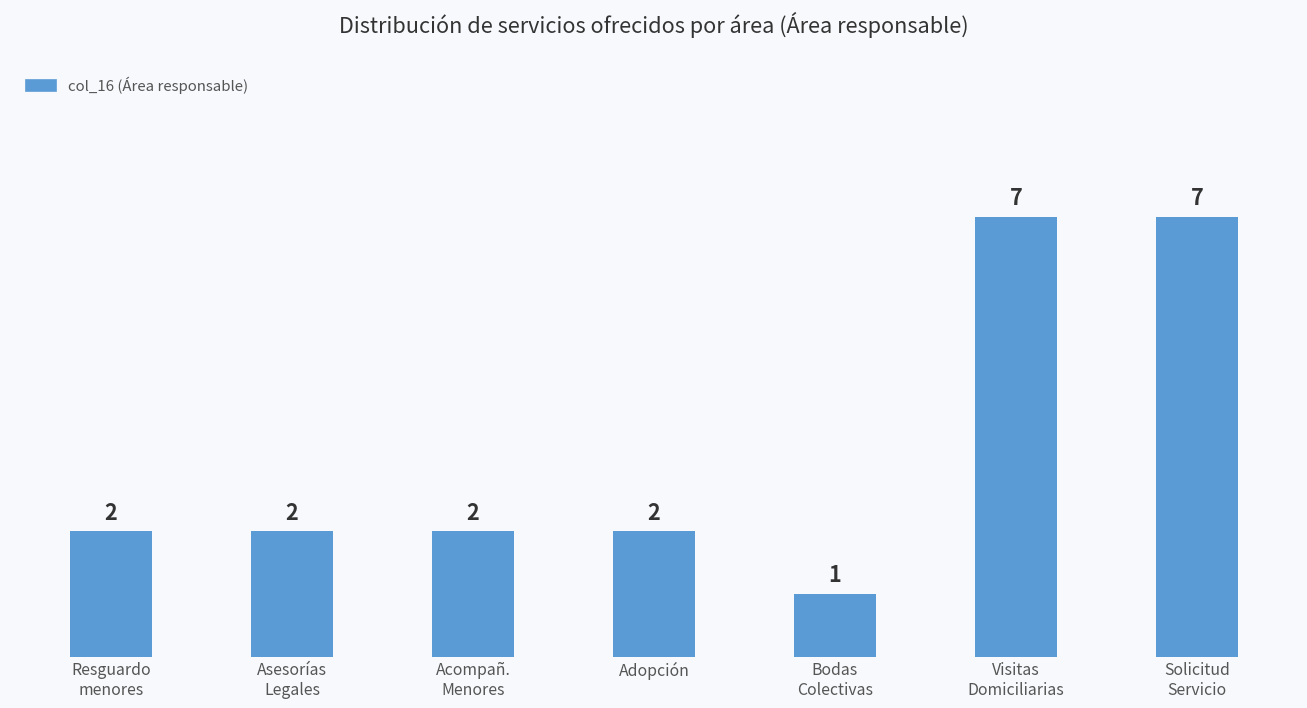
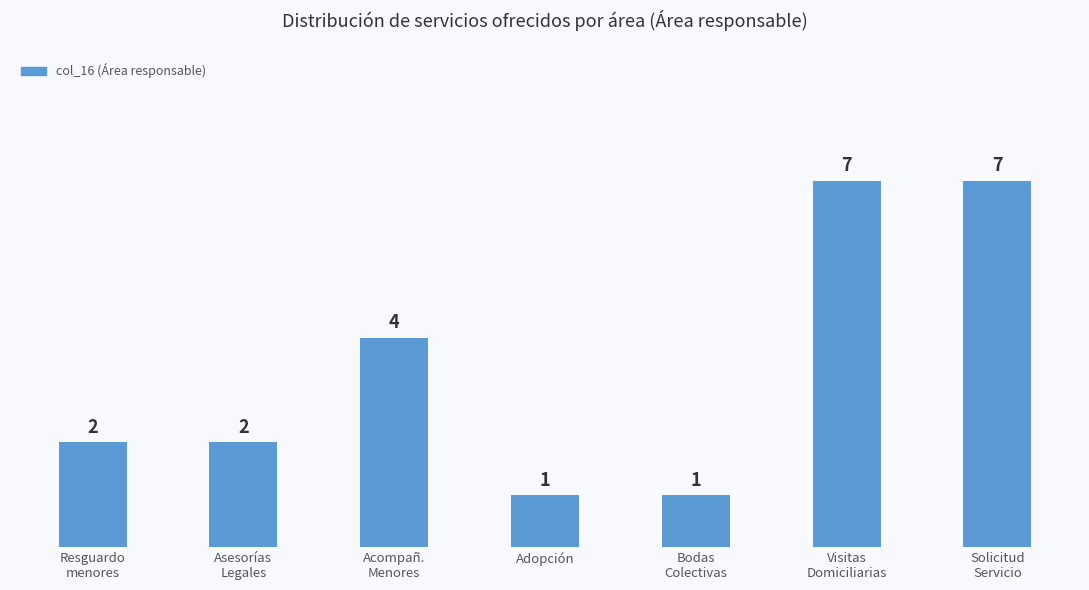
  {
    "Resguardo menores": 2,
    "Asesorías Legales": 2,
-   "Acompañ. Menores": 2,
-   "Adopción": 2,
+   "Acompañ. Menores": 4,
+   "Adopción": 1,
    "Bodas Colectivas": 1,
    "Visitas Domiciliarias": 7,
    "Solicitud Servicio": 7
  }
